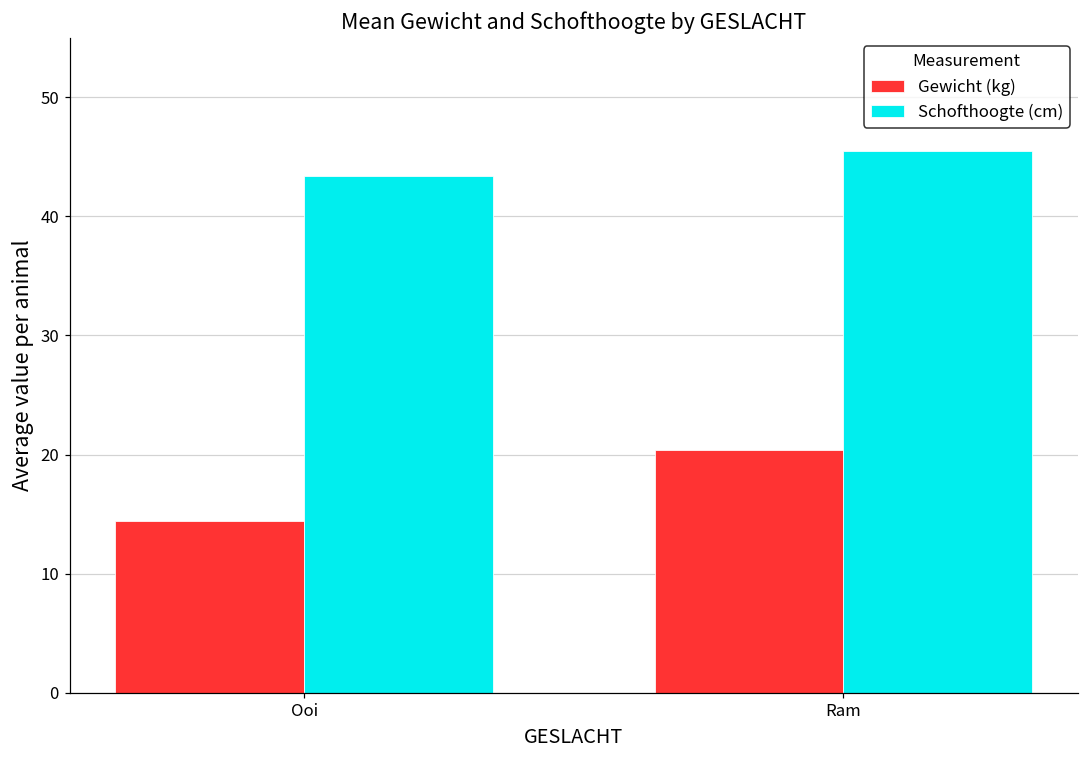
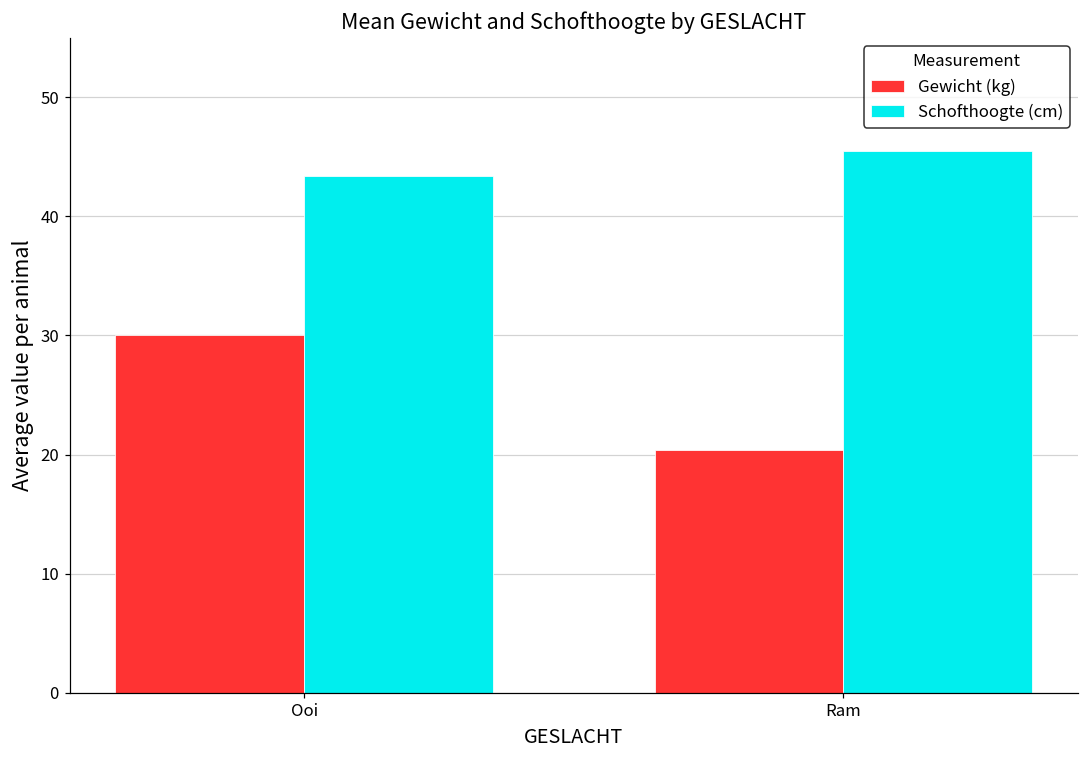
  {
    "Gewicht (kg)": {
-     "Ooi": 14.4,
+     "Ooi": 30.0,
      "Ram": 20.4
    },
    "Schofthoogte (cm)": {
      "Ooi": 43.4,
      "Ram": 45.5
    }
  }
